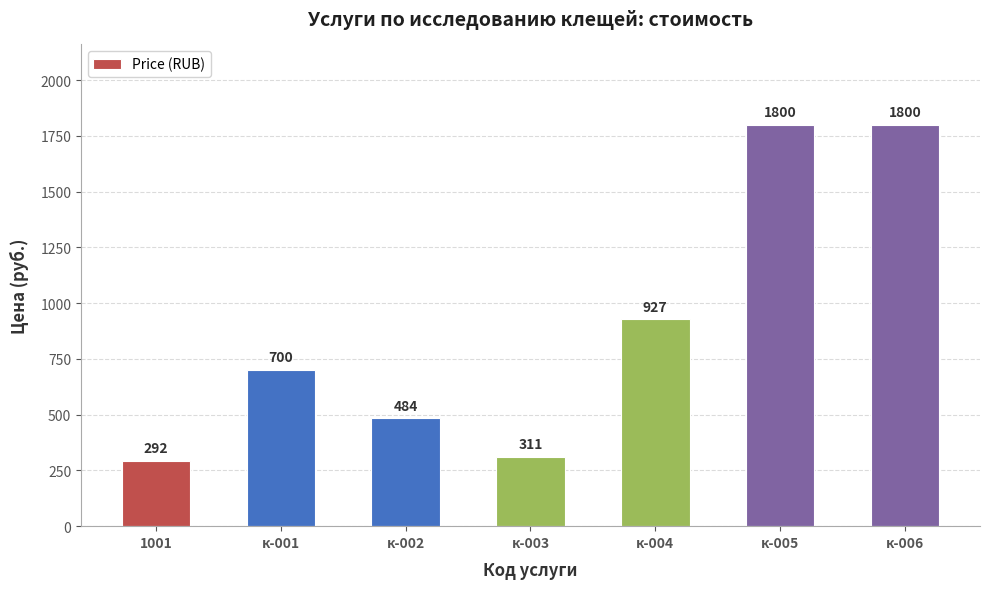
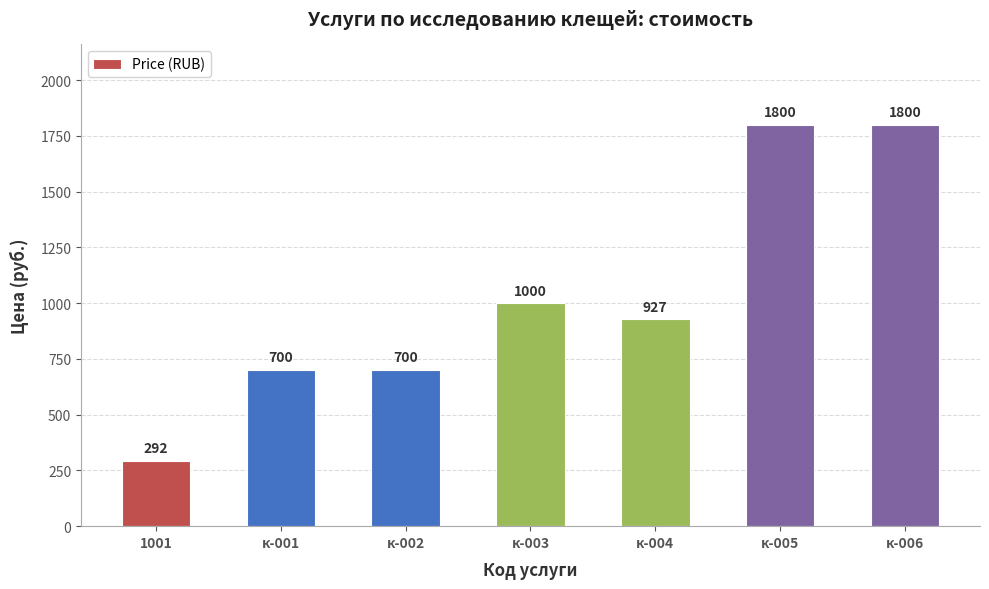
  {
    "1001": 292,
    "к-001": 700,
-   "к-002": 484,
-   "к-003": 311,
+   "к-002": 700,
+   "к-003": 1000,
    "к-004": 927,
    "к-005": 1800,
    "к-006": 1800
  }
